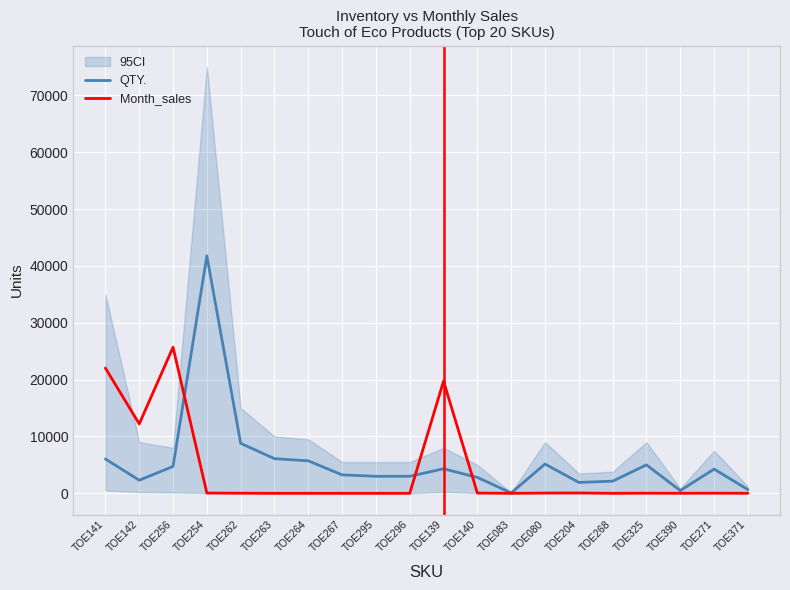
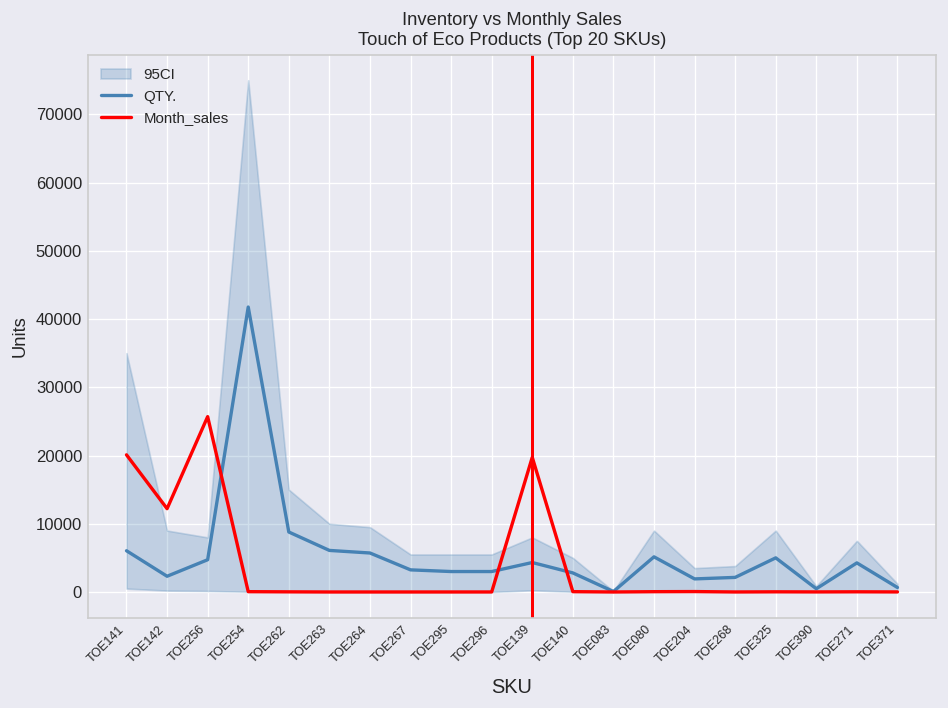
  {
    "Month_sales": {
-     "TOE141": 22000,
+     "TOE141": 20000,
      "TOE142": 12000,
      "TOE256": 26000,
      "TOE254": 0,
      "TOE262": 0,
      "TOE263": 0,
      "TOE264": 0,
      "TOE267": 0,
      "TOE295": 0,
      "TOE296": 0,
      "TOE139": 20000,
      "TOE140": 0,
      "TOE080": 0,
      "TOE204": 0,
      "TOE268": 0,
      "TOE325": 0,
      "TOE390": 0,
      "TOE271": 0,
      "TOE371": 0
    }
  }
